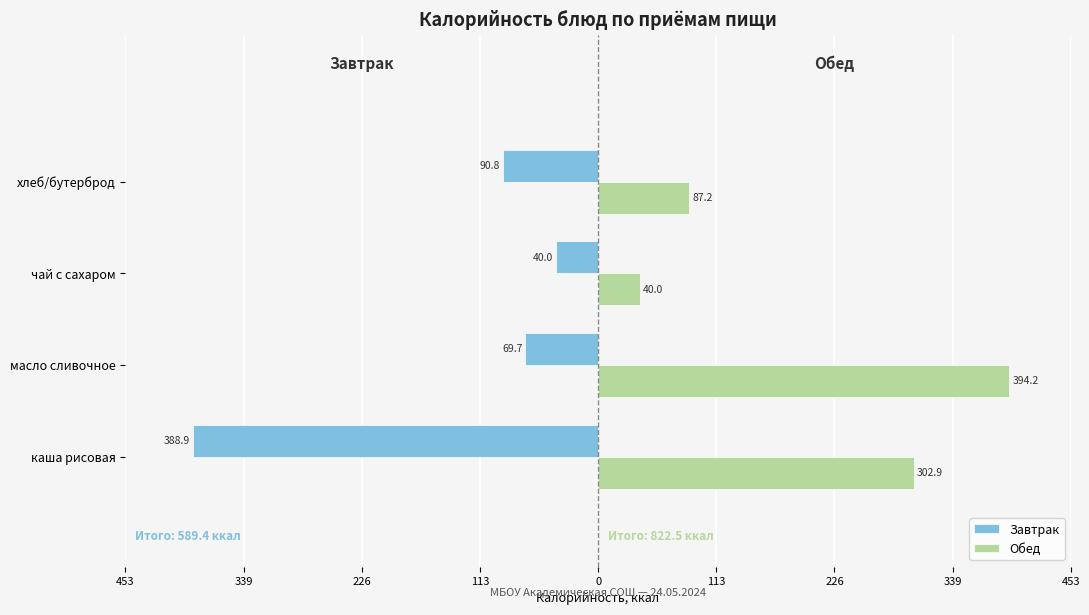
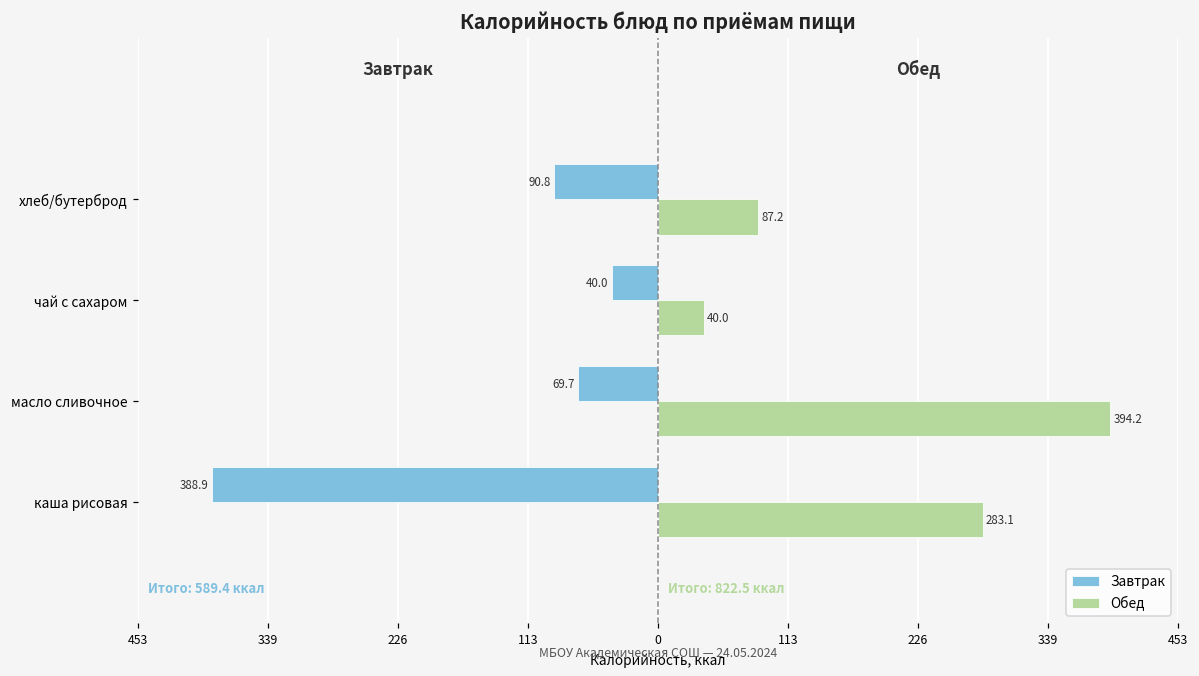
  {
    "Обед": {
      "хлеб/бутерброд": 87.2,
      "чай с сахаром": 40.0,
      "масло сливочное": 394.2,
-     "каша рисовая": 302.9
+     "каша рисовая": 283.1
    }
  }
